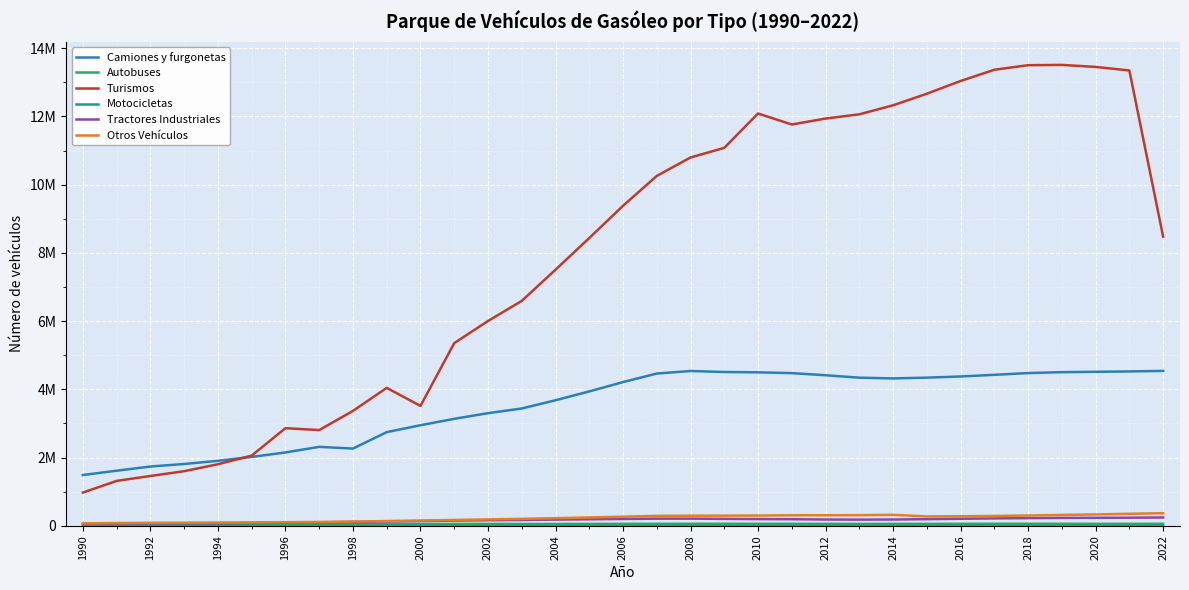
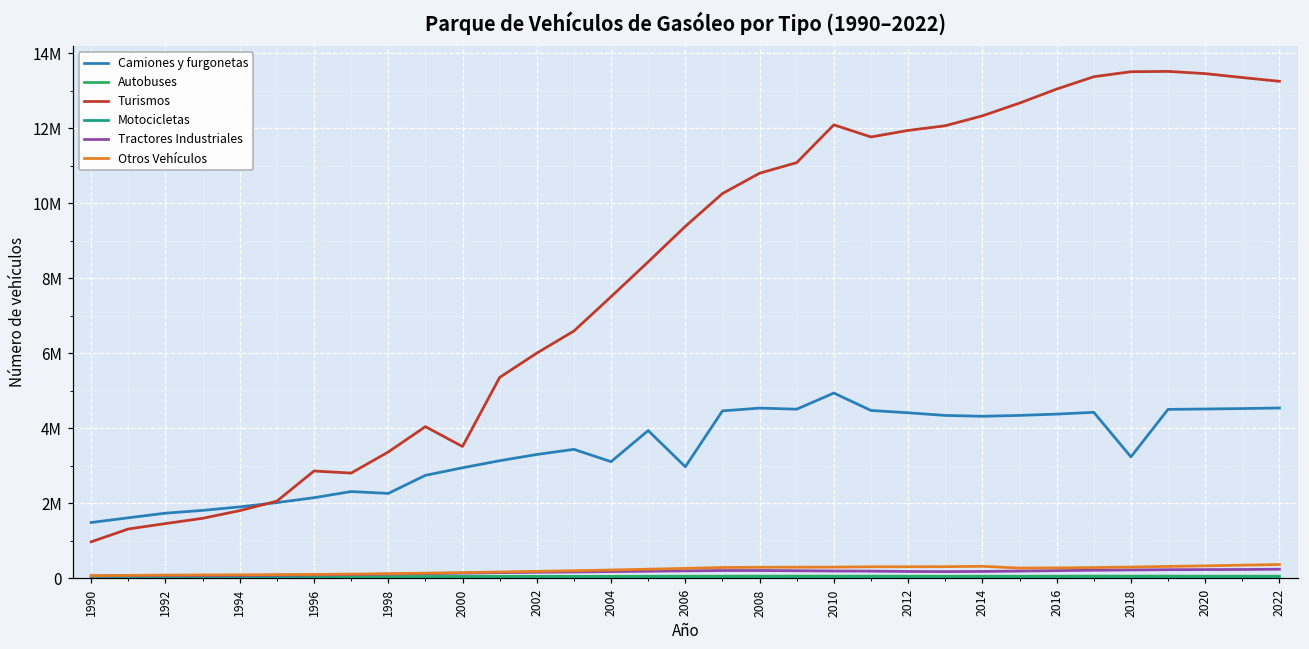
  {
    "Camiones y furgonetas": {
      "1990": 1500000,
      "1992": 1700000,
      "1994": 1900000,
      "1996": 2200000,
      "1998": 2300000,
      "2000": 2900000,
      "2002": 3300000,
-     "2004": 3700000,
-     "2006": 4200000,
+     "2004": 3100000,
+     "2006": 3000000,
      "2008": 4500000,
-     "2010": 4500000,
+     "2010": 4900000,
      "2012": 4400000,
      "2014": 4300000,
      "2016": 4400000,
-     "2018": 4500000,
+     "2018": 3200000,
      "2020": 4500000,
      "2022": 4500000
    },
    "Turismos": {
      "1990": 1000000,
      "1992": 1500000,
      "1994": 1800000,
      "1996": 2900000,
      "1998": 3400000,
      "2000": 3500000,
      "2002": 6000000,
      "2004": 7500000,
      "2006": 9400000,
      "2008": 10800000,
      "2010": 12100000,
      "2012": 11900000,
      "2014": 12300000,
      "2016": 13000000,
      "2018": 13500000,
      "2020": 13500000,
-     "2022": 8500000
+     "2022": 13200000
    },
    "Tractores Industriales": {
      "2008": 200000,
      "2010": 200000,
      "2012": 200000,
      "2014": 200000,
      "2018": 200000,
      "2020": 200000,
      "2022": 200000
    },
    "Otros Vehículos": {
      "2008": 300000,
      "2010": 300000,
      "2012": 300000,
      "2014": 300000,
      "2018": 300000,
      "2020": 300000,
      "2022": 400000
    }
  }
